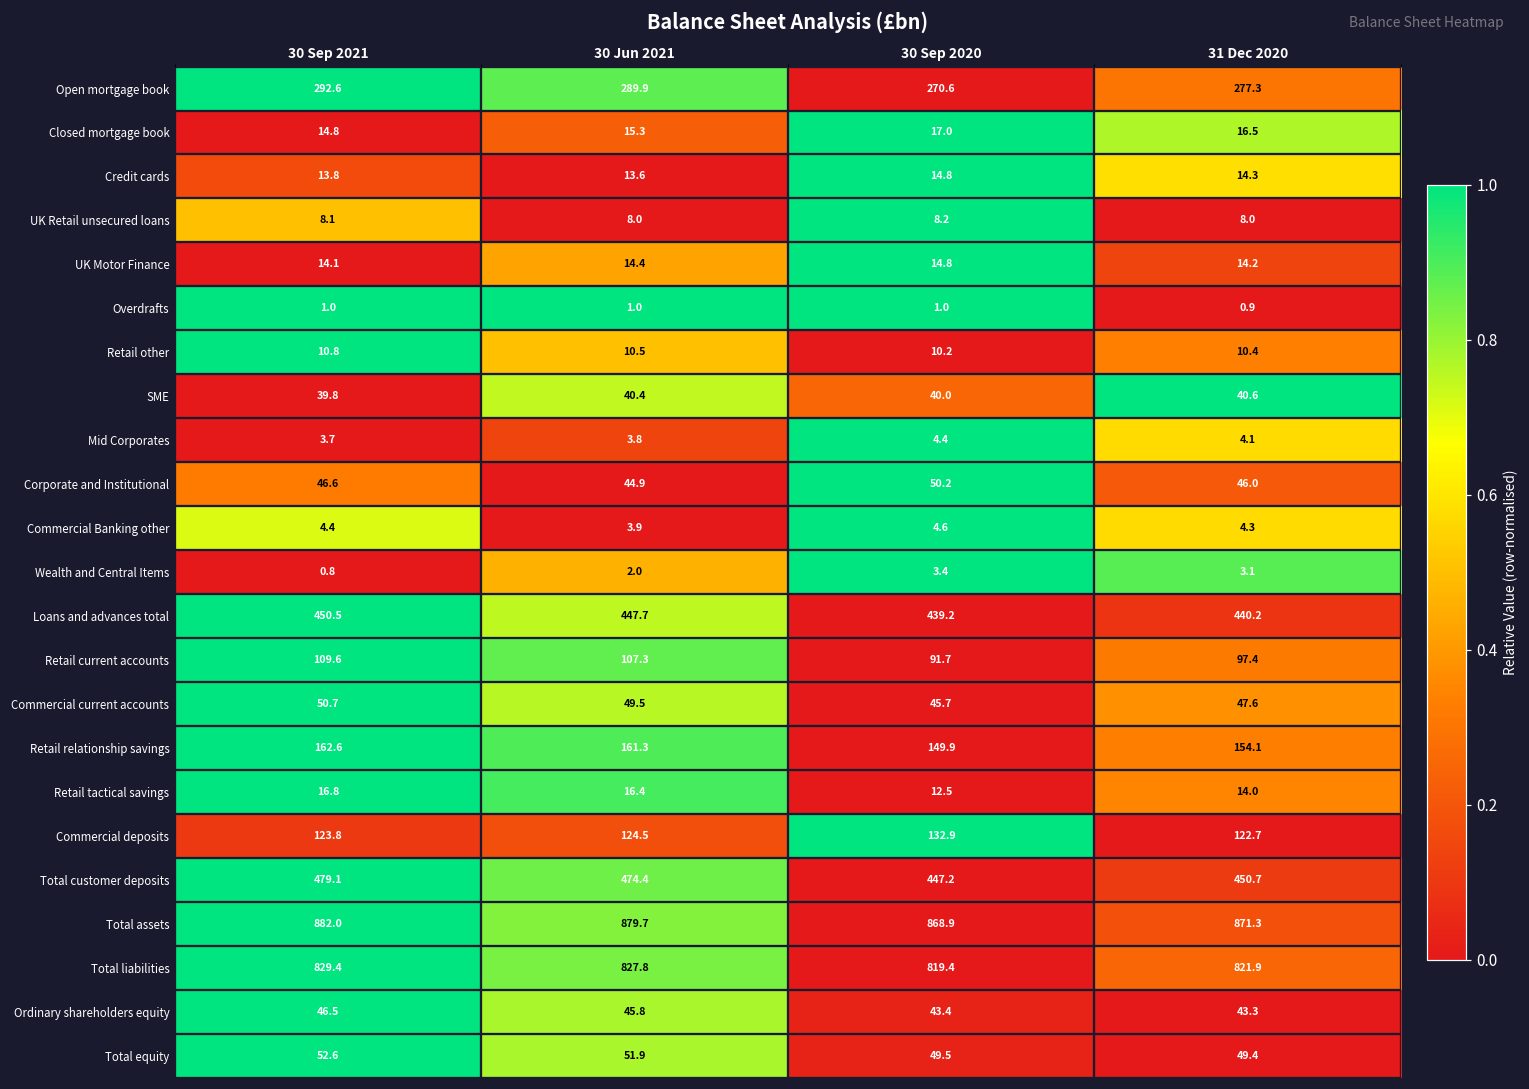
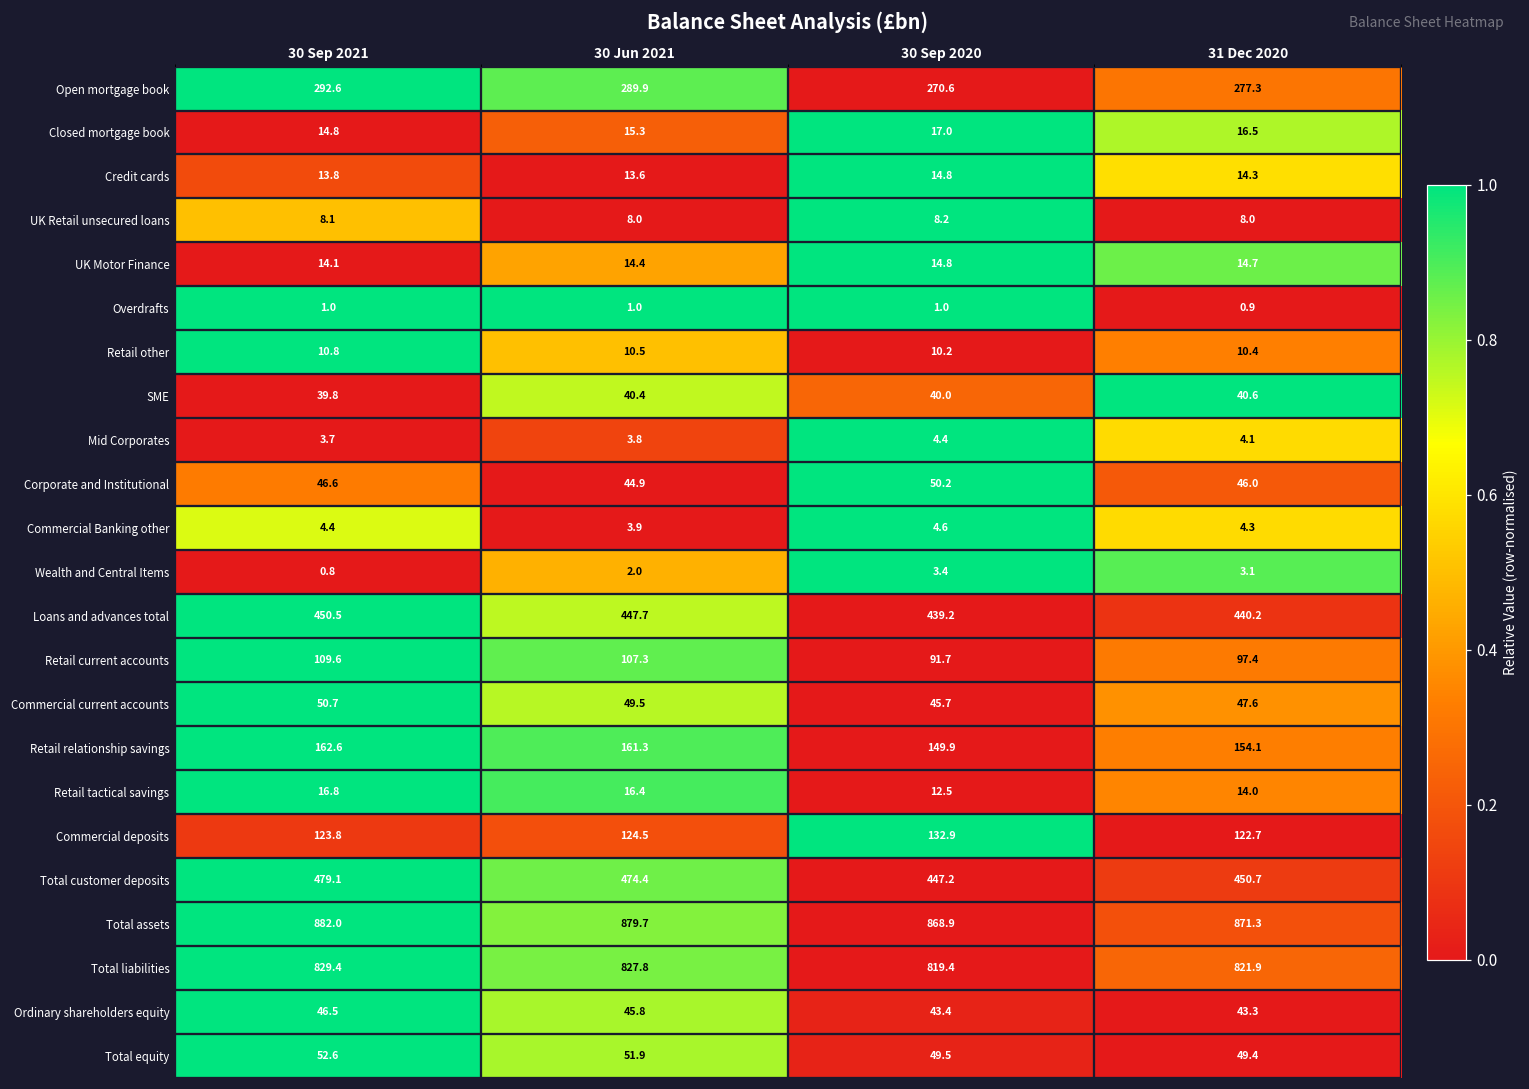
  {
    "Open mortgage book": {
      "30 Sep 2021": 292.6,
      "30 Jun 2021": 289.9,
      "30 Sep 2020": 270.6,
      "31 Dec 2020": 277.3
    },
    "Closed mortgage book": {
      "30 Sep 2021": 14.8,
      "30 Jun 2021": 15.3,
      "30 Sep 2020": 17.0,
      "31 Dec 2020": 16.5
    },
    "Credit cards": {
      "30 Sep 2021": 13.8,
      "30 Jun 2021": 13.6,
      "30 Sep 2020": 14.8,
      "31 Dec 2020": 14.3
    },
    "UK Retail unsecured loans": {
      "30 Sep 2021": 8.1,
      "30 Jun 2021": 8.0,
      "30 Sep 2020": 8.2,
      "31 Dec 2020": 8.0
    },
    "UK Motor Finance": {
      "30 Sep 2021": 14.1,
      "30 Jun 2021": 14.4,
      "30 Sep 2020": 14.8,
-     "31 Dec 2020": 14.2
+     "31 Dec 2020": 14.7
    },
    "Overdrafts": {
      "30 Sep 2021": 1.0,
      "30 Jun 2021": 1.0,
      "30 Sep 2020": 1.0,
      "31 Dec 2020": 0.9
    },
    "Retail other": {
      "30 Sep 2021": 10.8,
      "30 Jun 2021": 10.5,
      "30 Sep 2020": 10.2,
      "31 Dec 2020": 10.4
    },
    "SME": {
      "30 Sep 2021": 39.8,
      "30 Jun 2021": 40.4,
      "30 Sep 2020": 40.0,
      "31 Dec 2020": 40.6
    },
    "Mid Corporates": {
      "30 Sep 2021": 3.7,
      "30 Jun 2021": 3.8,
      "30 Sep 2020": 4.4,
      "31 Dec 2020": 4.1
    },
    "Corporate and Institutional": {
      "30 Sep 2021": 46.6,
      "30 Jun 2021": 44.9,
      "30 Sep 2020": 50.2,
      "31 Dec 2020": 46.0
    },
    "Commercial Banking other": {
      "30 Sep 2021": 4.4,
      "30 Jun 2021": 3.9,
      "30 Sep 2020": 4.6,
      "31 Dec 2020": 4.3
    },
    "Wealth and Central Items": {
      "30 Sep 2021": 0.8,
      "30 Jun 2021": 2.0,
      "30 Sep 2020": 3.4,
      "31 Dec 2020": 3.1
    },
    "Loans and advances total": {
      "30 Sep 2021": 450.5,
      "30 Jun 2021": 447.7,
      "30 Sep 2020": 439.2,
      "31 Dec 2020": 440.2
    },
    "Retail current accounts": {
      "30 Sep 2021": 109.6,
      "30 Jun 2021": 107.3,
      "30 Sep 2020": 91.7,
      "31 Dec 2020": 97.4
    },
    "Commercial current accounts": {
      "30 Sep 2021": 50.7,
      "30 Jun 2021": 49.5,
      "30 Sep 2020": 45.7,
      "31 Dec 2020": 47.6
    },
    "Retail relationship savings": {
      "30 Sep 2021": 162.6,
      "30 Jun 2021": 161.3,
      "30 Sep 2020": 149.9,
      "31 Dec 2020": 154.1
    },
    "Retail tactical savings": {
      "30 Sep 2021": 16.8,
      "30 Jun 2021": 16.4,
      "30 Sep 2020": 12.5,
      "31 Dec 2020": 14.0
    },
    "Commercial deposits": {
      "30 Sep 2021": 123.8,
      "30 Jun 2021": 124.5,
      "30 Sep 2020": 132.9,
      "31 Dec 2020": 122.7
    },
    "Total customer deposits": {
      "30 Sep 2021": 479.1,
      "30 Jun 2021": 474.4,
      "30 Sep 2020": 447.2,
      "31 Dec 2020": 450.7
    },
    "Total assets": {
      "30 Sep 2021": 882.0,
      "30 Jun 2021": 879.7,
      "30 Sep 2020": 868.9,
      "31 Dec 2020": 871.3
    },
    "Total liabilities": {
      "30 Sep 2021": 829.4,
      "30 Jun 2021": 827.8,
      "30 Sep 2020": 819.4,
      "31 Dec 2020": 821.9
    },
    "Ordinary shareholders equity": {
      "30 Sep 2021": 46.5,
      "30 Jun 2021": 45.8,
      "30 Sep 2020": 43.4,
      "31 Dec 2020": 43.3
    },
    "Total equity": {
      "30 Sep 2021": 52.6,
      "30 Jun 2021": 51.9,
      "30 Sep 2020": 49.5,
      "31 Dec 2020": 49.4
    }
  }
